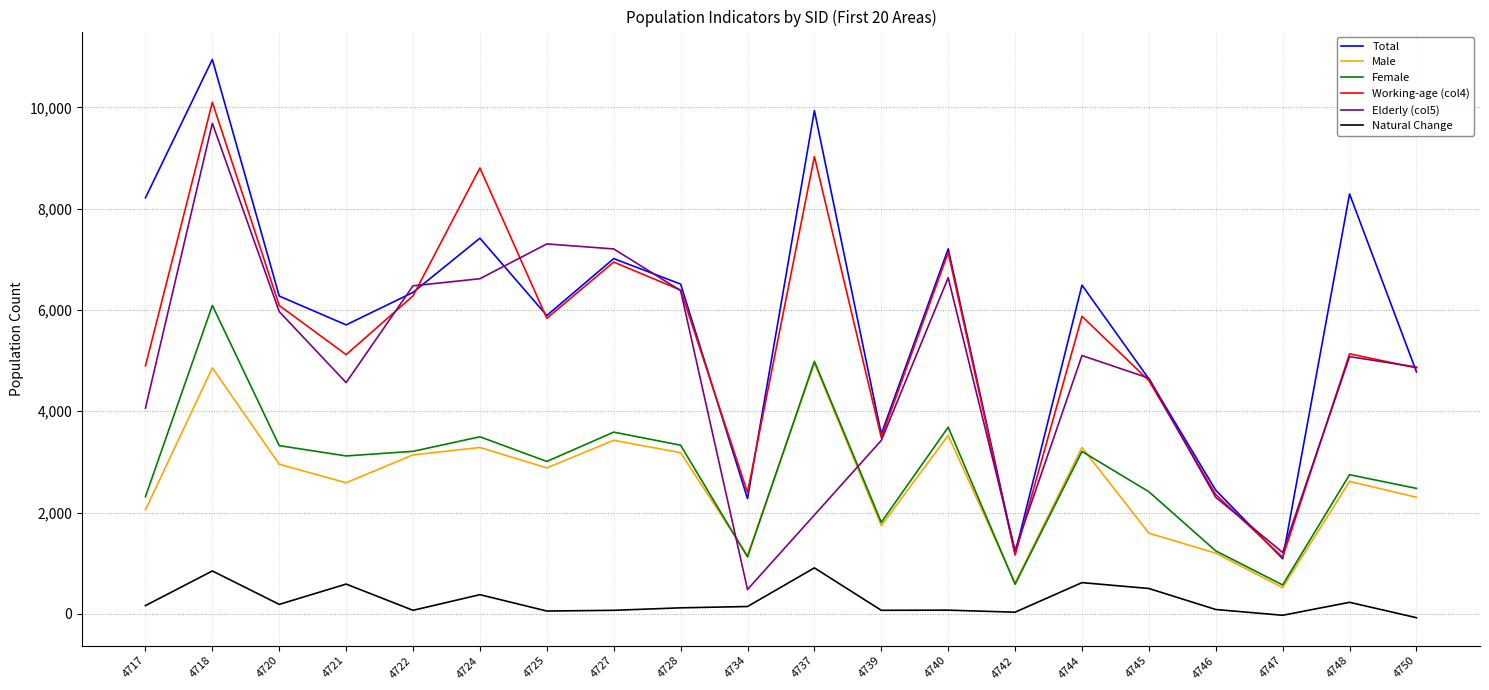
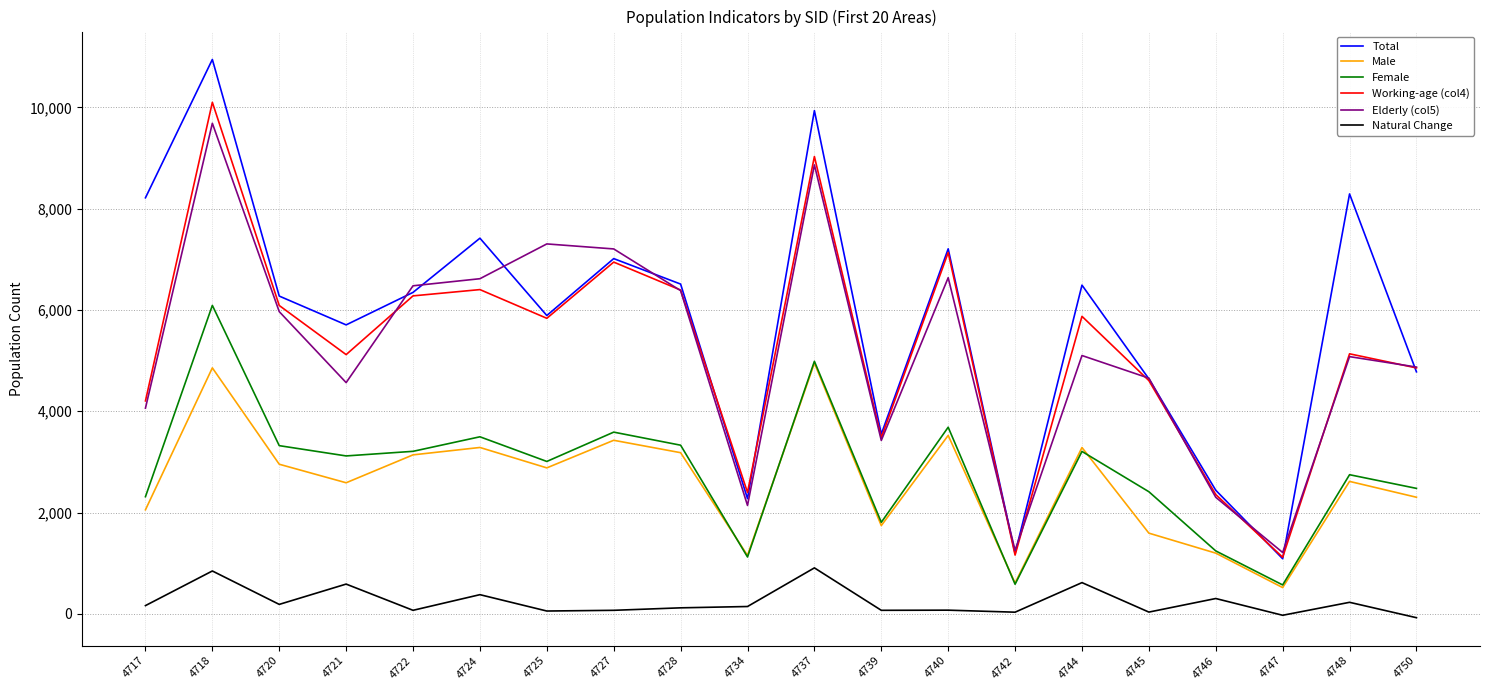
  {
    "Total": {
      "4717": "8,200",
      "4718": "10,900",
      "4720": "6,300",
      "4721": "5,700",
      "4722": "6,300",
      "4724": "7,400",
      "4725": "5,900",
      "4727": "7,000",
      "4728": "6,500",
      "4734": "2,300",
      "4737": "9,900",
      "4739": "3,500",
      "4740": "7,200",
      "4744": "6,500",
      "4746": "2,400",
      "4748": "8,300",
      "4750": "4,800"
    },
    "Male": {
      "4717": "2,100",
      "4718": "4,900",
      "4720": "3,000",
      "4721": "2,600",
      "4722": "3,100",
      "4724": "3,300",
      "4725": "2,900",
      "4727": "3,400",
      "4728": "3,200",
      "4739": "1,700",
      "4740": "3,500",
      "4744": "3,300",
      "4745": "1,600",
      "4747": "500",
      "4748": "2,600",
      "4750": "2,300"
    },
    "Female": {
      "4717": "2,300",
      "4718": "6,100",
      "4720": "3,300",
      "4721": "3,100",
      "4722": "3,200",
      "4724": "3,500",
      "4725": "3,000",
      "4727": "3,600",
      "4728": "3,300",
      "4739": "1,800",
      "4740": "3,700",
      "4744": "3,200",
      "4745": "2,400",
      "4747": "600",
      "4748": "2,700",
      "4750": "2,500"
    },
    "Working-age (col4)": {
-     "4717": "4,900",
+     "4717": "4,200",
      "4718": "10,100",
      "4720": "6,100",
      "4721": "5,100",
      "4722": "6,300",
-     "4724": "8,800",
+     "4724": "6,400",
      "4725": "5,800",
      "4727": "6,900",
      "4734": "2,400",
      "4737": "9,000",
      "4739": "3,500",
      "4740": "7,100",
      "4744": "5,900",
      "4746": "2,400",
      "4748": "5,100"
    },
    "Elderly (col5)": {
      "4717": "4,100",
      "4718": "9,700",
      "4720": "6,000",
      "4721": "4,600",
      "4722": "6,500",
      "4724": "6,600",
      "4725": "7,300",
      "4727": "7,200",
-     "4734": "500",
-     "4737": "2,000",
+     "4734": "2,100",
+     "4737": "8,900",
      "4739": "3,400",
      "4740": "6,600",
      "4742": "1,300",
      "4744": "5,100",
      "4746": "2,300",
      "4747": "1,200",
      "4748": "5,100"
    },
    "Natural Change": {
      "4717": "200",
      "4718": "800",
      "4720": "200",
      "4721": "600",
      "4722": "100",
      "4724": "400",
      "4725": "100",
      "4727": "100",
      "4728": "100",
      "4734": "100",
      "4737": "900",
      "4739": "100",
      "4740": "100",
      "4742": "0",
      "4744": "600",
-     "4745": "500",
-     "4746": "100",
+     "4745": "0",
+     "4746": "300",
      "4747": "0",
      "4748": "200",
      "4750": "-100"
    }
  }
